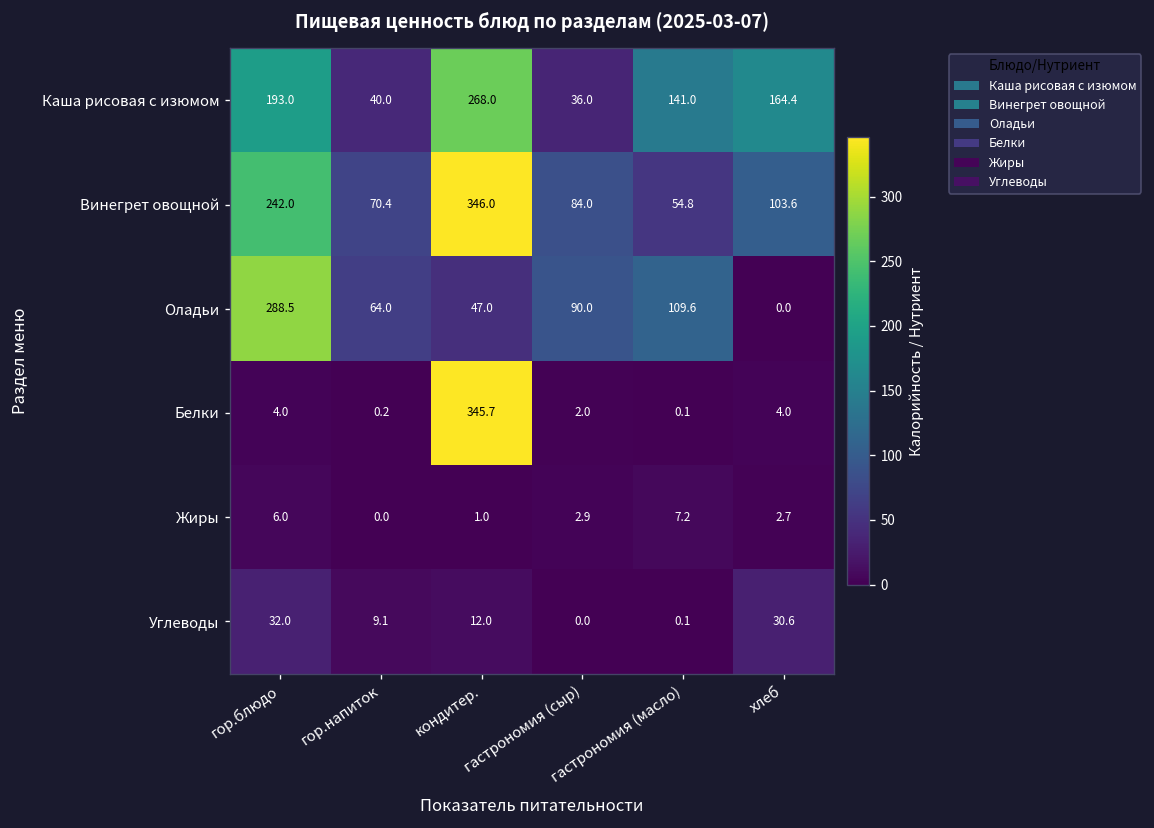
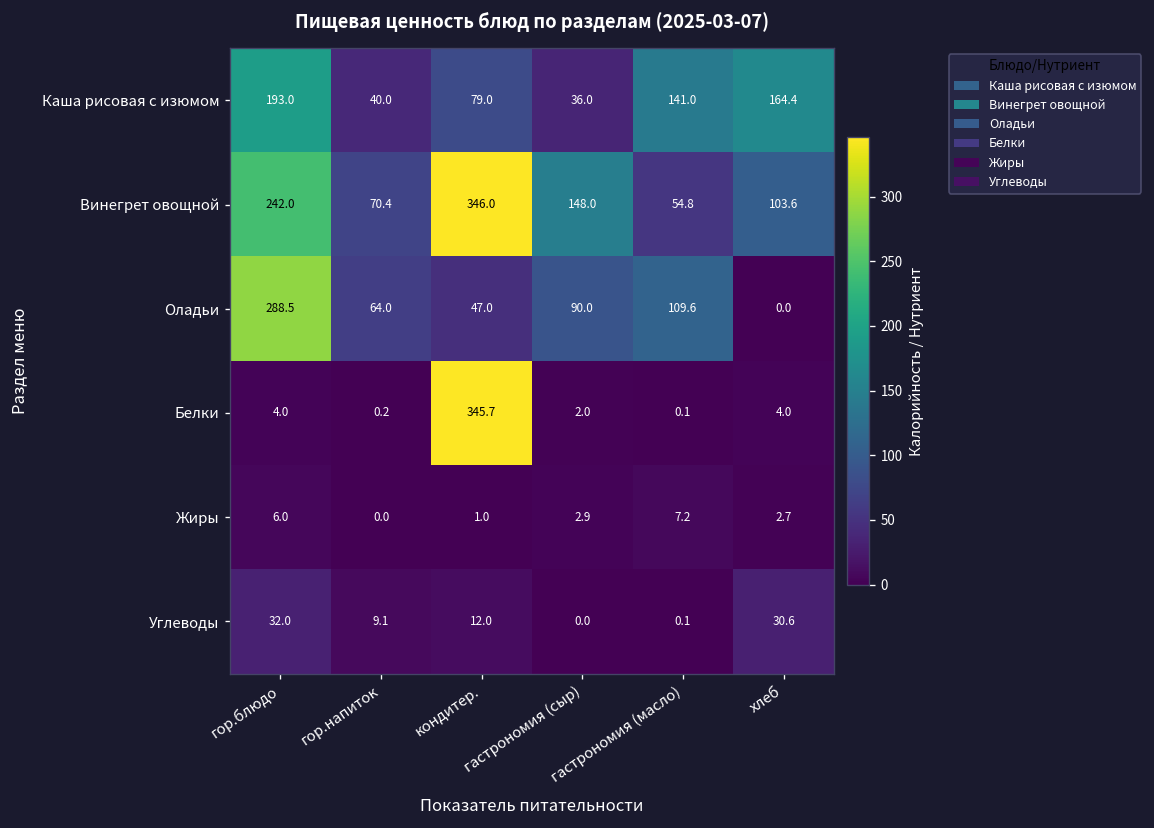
  {
    "Каша рисовая с изюмом": {
      "гор.блюдо": 193.0,
      "гор.напиток": 40.0,
-     "кондитер.": 268.0,
+     "кондитер.": 79.0,
      "гастрономия (сыр)": 36.0,
      "гастрономия (масло)": 141.0,
      "хлеб": 164.4
    },
    "Винегрет овощной": {
      "гор.блюдо": 242.0,
      "гор.напиток": 70.4,
      "кондитер.": 346.0,
-     "гастрономия (сыр)": 84.0,
+     "гастрономия (сыр)": 148.0,
      "гастрономия (масло)": 54.8,
      "хлеб": 103.6
    },
    "Оладьи": {
      "гор.блюдо": 288.5,
      "гор.напиток": 64.0,
      "кондитер.": 47.0,
      "гастрономия (сыр)": 90.0,
      "гастрономия (масло)": 109.6,
      "хлеб": 0.0
    },
    "Белки": {
      "гор.блюдо": 4.0,
      "гор.напиток": 0.2,
      "кондитер.": 345.7,
      "гастрономия (сыр)": 2.0,
      "гастрономия (масло)": 0.1,
      "хлеб": 4.0
    },
    "Жиры": {
      "гор.блюдо": 6.0,
      "гор.напиток": 0.0,
      "кондитер.": 1.0,
      "гастрономия (сыр)": 2.9,
      "гастрономия (масло)": 7.2,
      "хлеб": 2.7
    },
    "Углеводы": {
      "гор.блюдо": 32.0,
      "гор.напиток": 9.1,
      "кондитер.": 12.0,
      "гастрономия (сыр)": 0.0,
      "гастрономия (масло)": 0.1,
      "хлеб": 30.6
    }
  }
